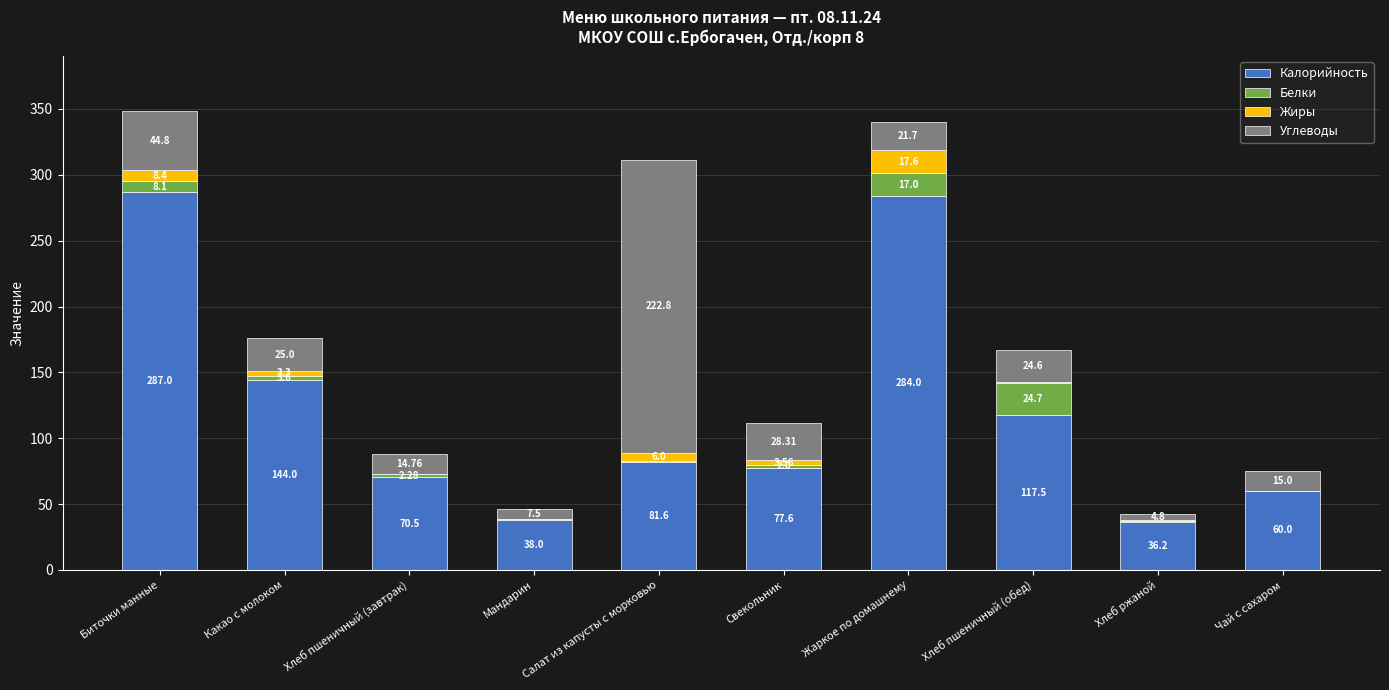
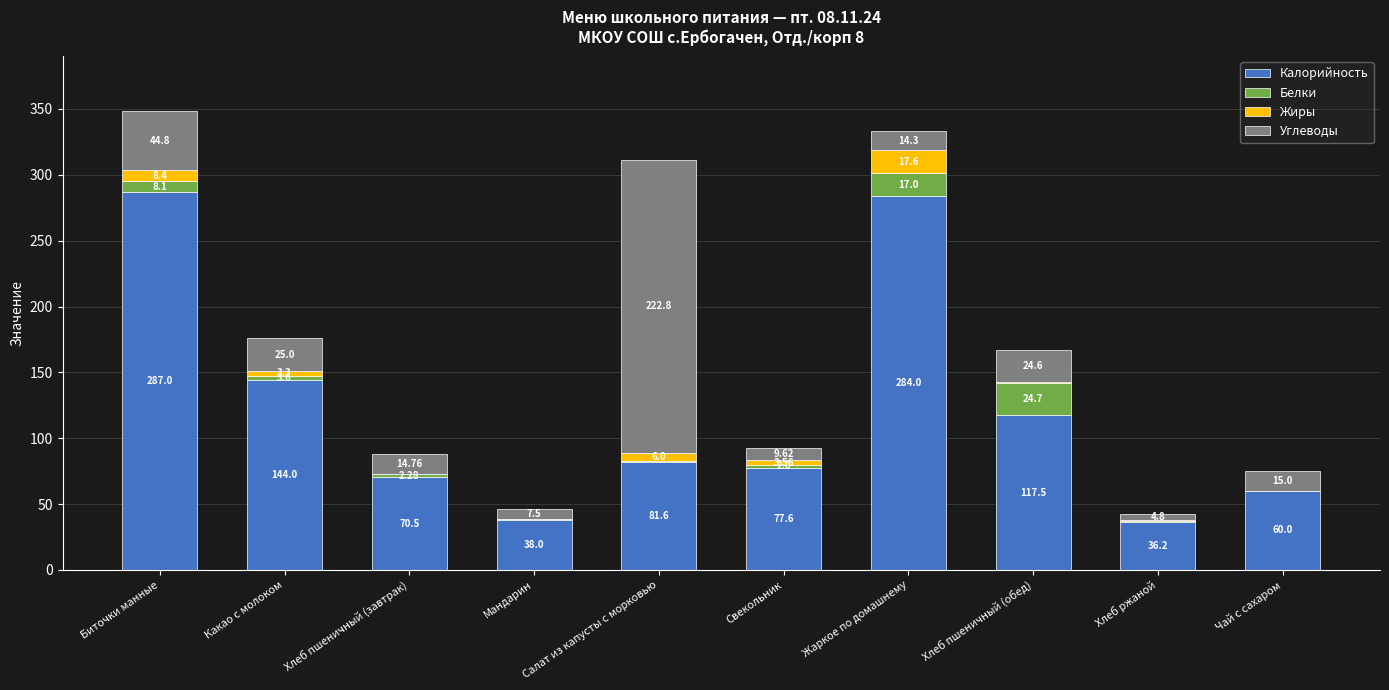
  {
    "Калорийность": {
      "Биточки манные": 287.0,
      "Какао с молоком": 144.0,
      "Хлеб пшеничный (завтрак)": 70.5,
      "Мандарин": 38.0,
      "Салат из капусты с морковью": 81.6,
      "Свекольник": 77.6,
      "Жаркое по домашнему": 284.0,
      "Хлеб пшеничный (обед)": 117.5,
      "Хлеб ржаной": 36.2,
      "Чай с сахаром": 60.0
    },
    "Белки": {
      "Биточки манные": 8.1,
      "Хлеб пшеничный (завтрак)": 2.28,
      "Жаркое по домашнему": 17.0,
      "Хлеб пшеничный (обед)": 24.7
    },
    "Жиры": {
      "Биточки манные": 8.4,
      "Салат из капусты с морковью": 6.0,
      "Жаркое по домашнему": 17.6
    },
    "Углеводы": {
      "Биточки манные": 44.8,
      "Какао с молоком": 25.0,
      "Хлеб пшеничный (завтрак)": 14.76,
      "Мандарин": 7.5,
      "Салат из капусты с морковью": 222.8,
-     "Свекольник": 28.31,
-     "Жаркое по домашнему": 21.7,
+     "Свекольник": 9.62,
+     "Жаркое по домашнему": 14.3,
      "Хлеб пшеничный (обед)": 24.6,
      "Хлеб ржаной": 4.8,
      "Чай с сахаром": 15.0
    }
  }
